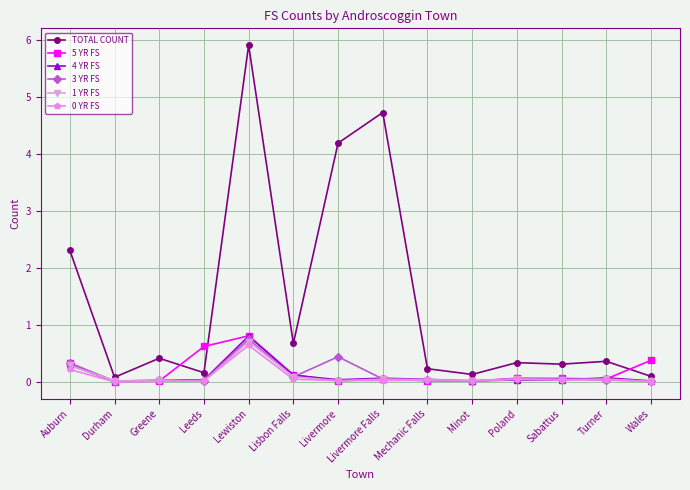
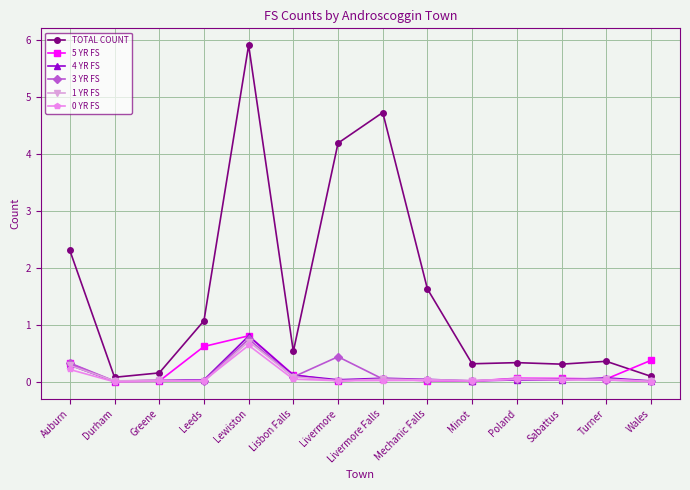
  {
    "TOTAL COUNT": {
      "Auburn": 2.3,
      "Durham": 0.1,
-     "Greene": 0.4,
-     "Leeds": 0.2,
+     "Greene": 0.2,
+     "Leeds": 1.1,
      "Lewiston": 5.9,
-     "Lisbon Falls": 0.7,
+     "Lisbon Falls": 0.5,
      "Livermore": 4.2,
      "Livermore Falls": 4.7,
-     "Mechanic Falls": 0.2,
-     "Minot": 0.1,
+     "Mechanic Falls": 1.6,
+     "Minot": 0.3,
      "Poland": 0.3,
      "Sabattus": 0.3,
      "Turner": 0.4,
      "Wales": 0.1
    },
    "5 YR FS": {
      "Leeds": 0.6,
      "Wales": 0.4
    },
    "3 YR FS": {
      "Livermore": 0.4
    }
  }
